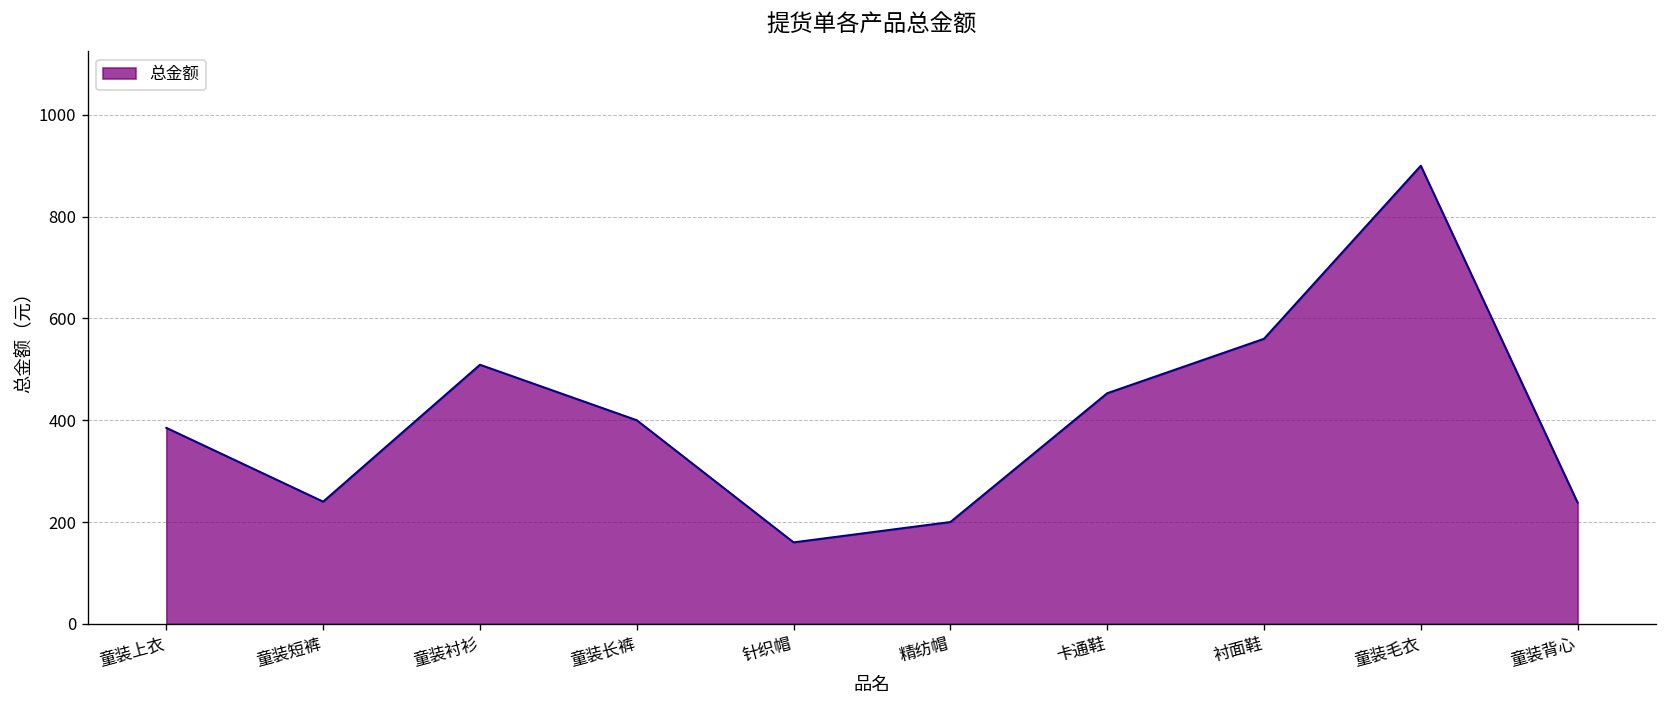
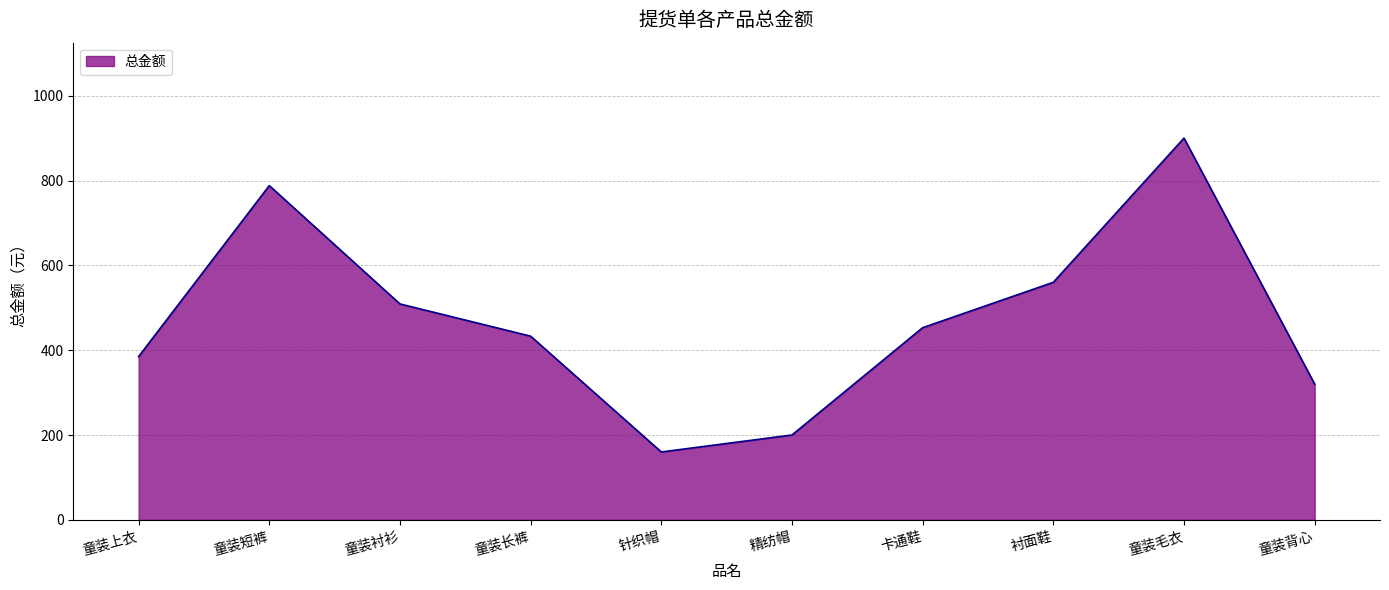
  {
    "童装上衣": 390,
-   "童装短裤": 240,
+   "童装短裤": 790,
    "童装衬衫": 510,
-   "童装长裤": 400,
+   "童装长裤": 430,
    "针织帽": 160,
    "精纺帽": 200,
    "卡通鞋": 450,
    "衬面鞋": 560,
    "童装毛衣": 900,
-   "童装背心": 240
+   "童装背心": 320
  }
